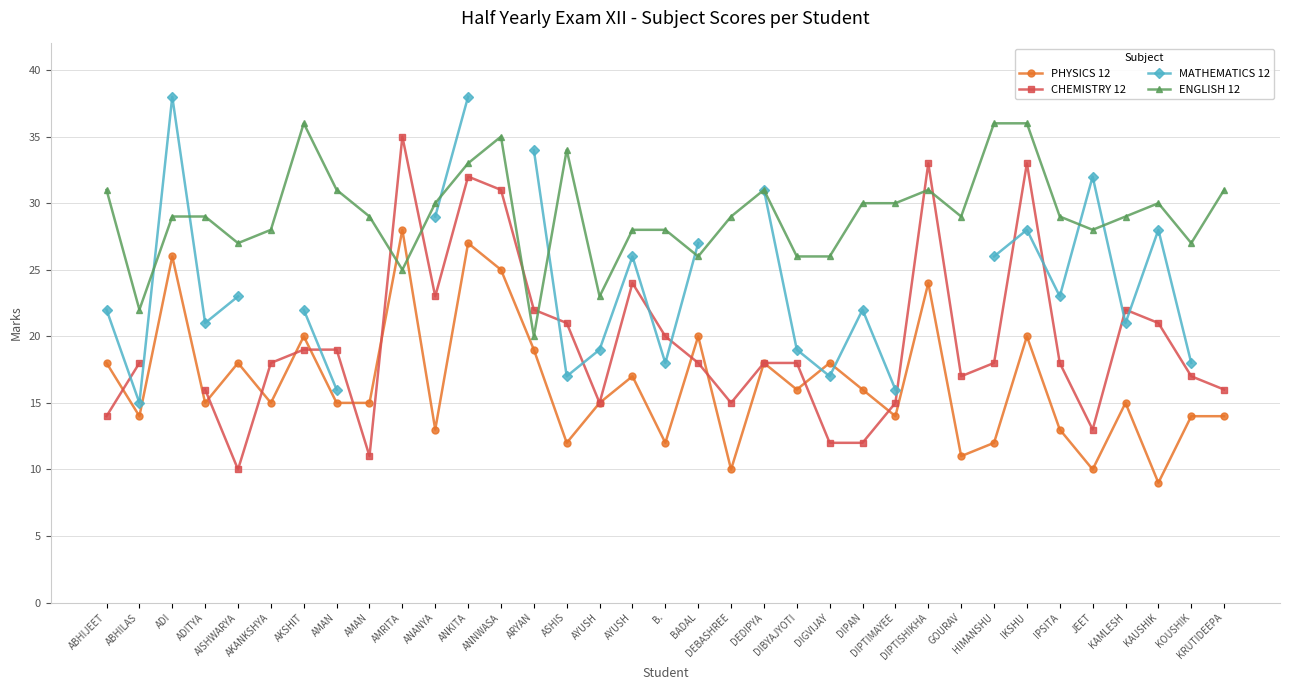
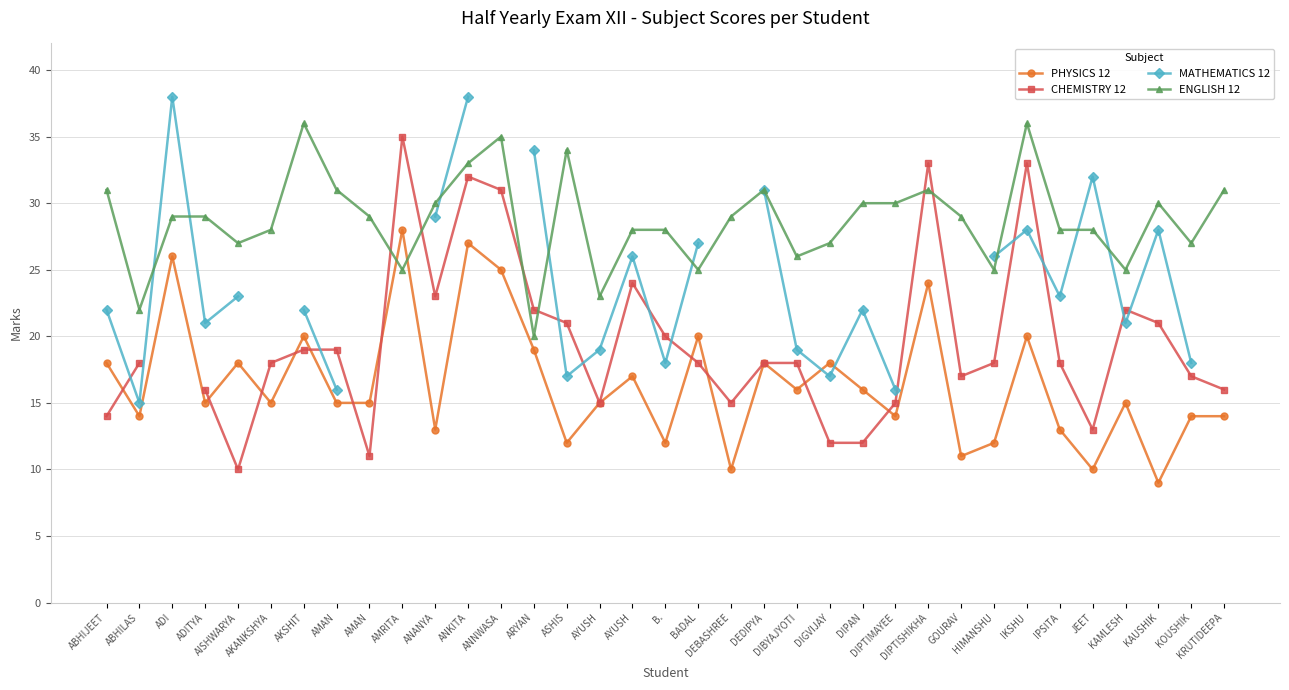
  {
    "MATHEMATICS 12": {
      "ABHIJEET": 22,
      "ABHILAS": 15,
      "ADI": 38,
      "ADITYA": 21,
      "AISHWARYA": 23,
      "AKSHIT": 22,
      "AMAN": 16,
      "ANANYA": 29,
      "ANKITA": 38,
      "ARYAN": 34,
      "ASHIS": 17,
      "B.": 18,
      "BADAL": 27,
      "DIBYAJYOTI": 19,
      "DIGVIJAY": 17,
      "DIPAN": 22,
      "DIPTIMAYEE": 16,
      "HIMANSHU": 26,
      "IKSHU": 28,
      "IPSITA": 23,
      "JEET": 32,
      "KAMLESH": 21,
      "KAUSHIK": 28,
      "KOUSHIK": 18
    },
    "ENGLISH 12": {
      "ABHIJEET": 31,
      "ABHILAS": 22,
      "ADI": 29,
      "ADITYA": 29,
      "AISHWARYA": 27,
      "AKANKSHYA": 28,
      "AKSHIT": 36,
      "AMRITA": 25,
      "ANANYA": 30,
      "ANKITA": 33,
      "ANNWASA": 35,
      "ARYAN": 20,
      "ASHIS": 34,
      "B.": 28,
-     "BADAL": 26,
+     "BADAL": 25,
      "DEBASHREE": 29,
      "DIBYAJYOTI": 26,
-     "DIGVIJAY": 26,
+     "DIGVIJAY": 27,
      "DIPAN": 30,
      "DIPTIMAYEE": 30,
      "DIPTISHIKHA": 31,
      "GOURAV": 29,
-     "HIMANSHU": 36,
+     "HIMANSHU": 25,
      "IKSHU": 36,
-     "IPSITA": 29,
+     "IPSITA": 28,
      "JEET": 28,
-     "KAMLESH": 29,
+     "KAMLESH": 25,
      "KAUSHIK": 30,
      "KOUSHIK": 27,
      "KRUTIDEEPA": 31
    }
  }
